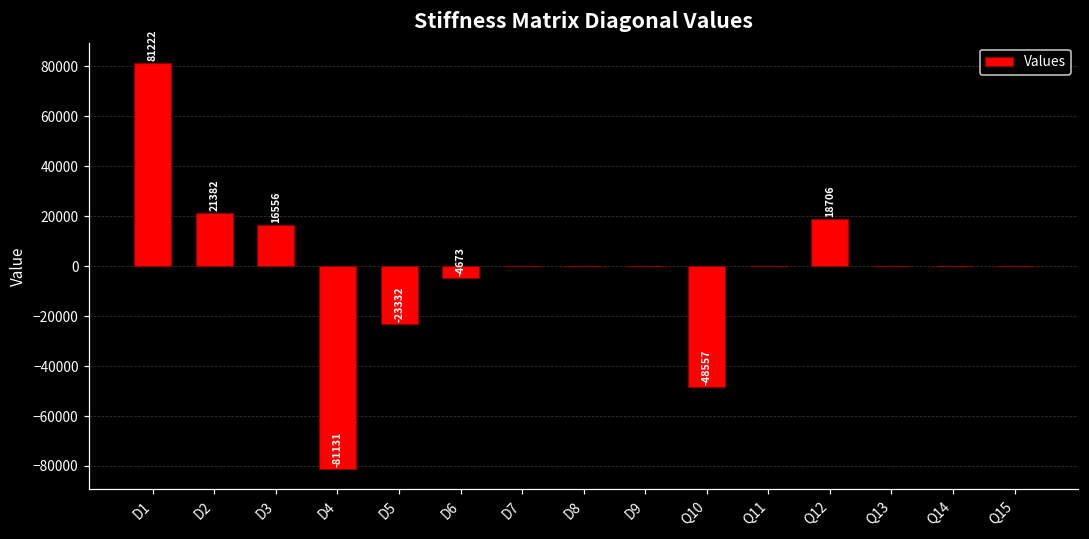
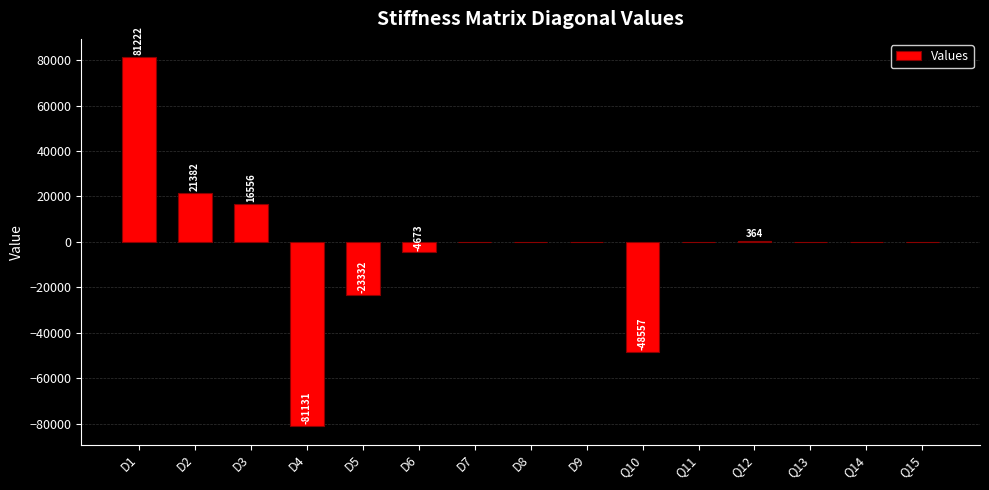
  {
    "D1": 81222,
    "D2": 21382,
    "D3": 16556,
    "D4": -81131,
    "D5": -23332,
    "D6": -4673,
    "Q10": -48557,
-   "Q12": 18706
+   "Q12": 364
  }
